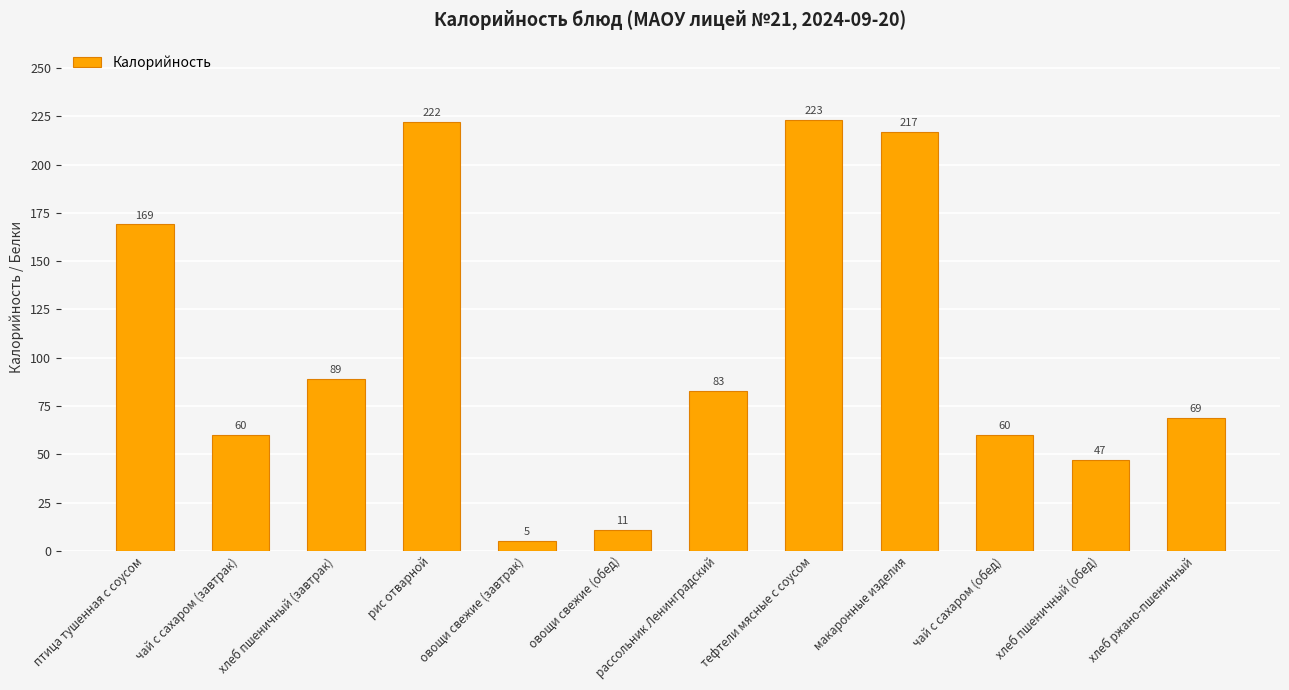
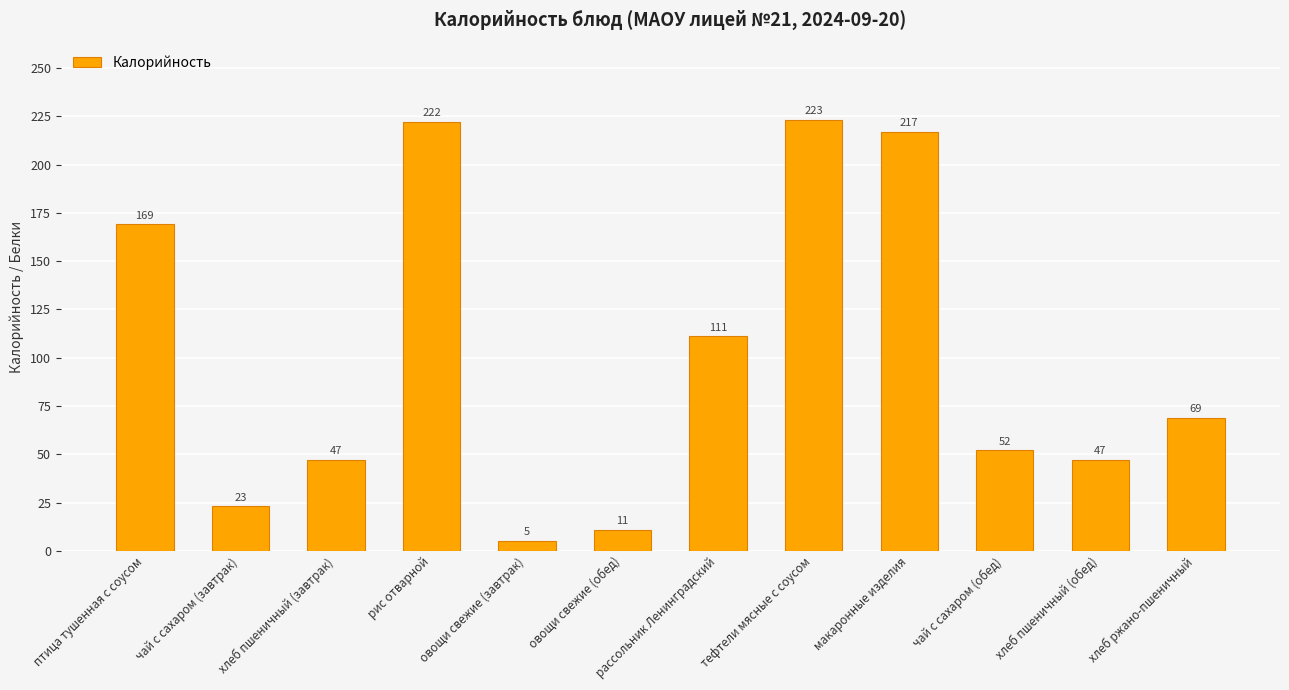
  {
    "птица тушенная с соусом": 169,
-   "чай с сахаром (завтрак)": 60,
-   "хлеб пшеничный (завтрак)": 89,
+   "чай с сахаром (завтрак)": 23,
+   "хлеб пшеничный (завтрак)": 47,
    "рис отварной": 222,
    "овощи свежие (завтрак)": 5,
    "овощи свежие (обед)": 11,
-   "рассольник Ленинградский": 83,
+   "рассольник Ленинградский": 111,
    "тефтели мясные с соусом": 223,
    "макаронные изделия": 217,
-   "чай с сахаром (обед)": 60,
+   "чай с сахаром (обед)": 52,
    "хлеб пшеничный (обед)": 47,
    "хлеб ржано-пшеничный": 69
  }
